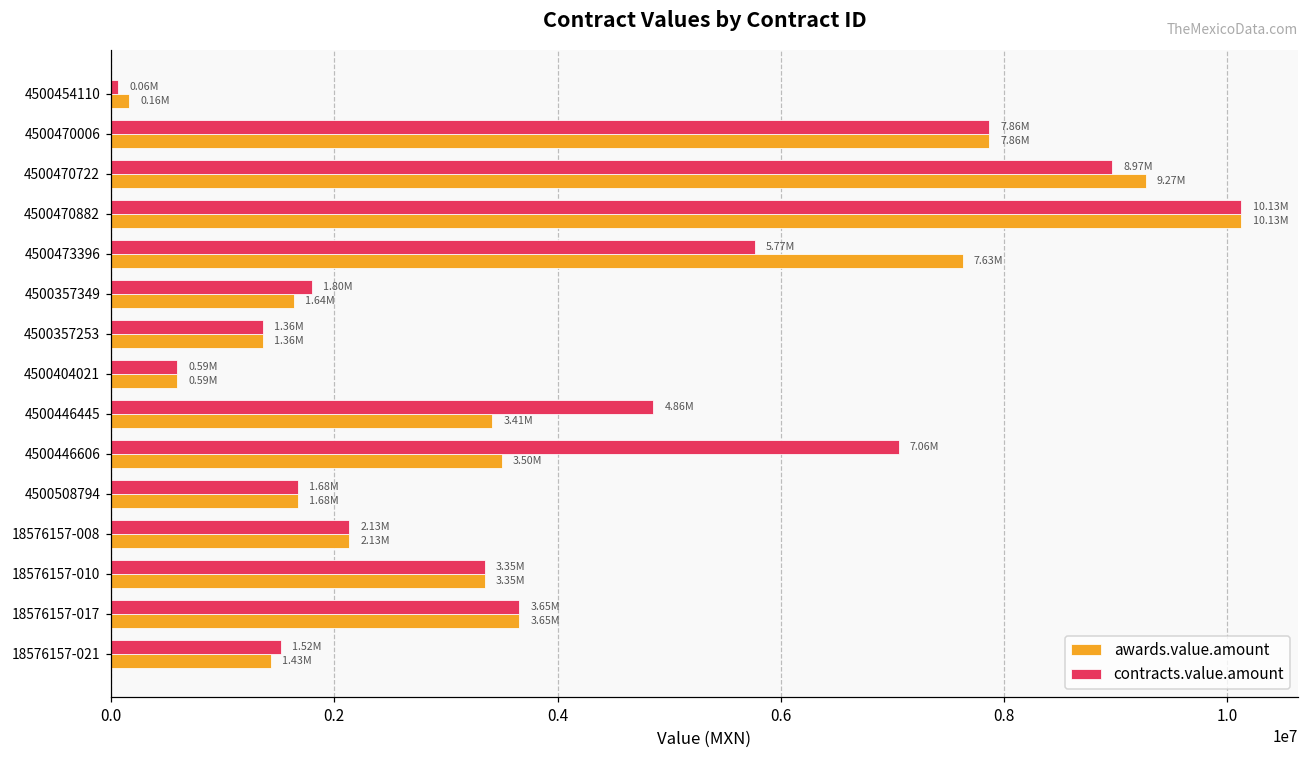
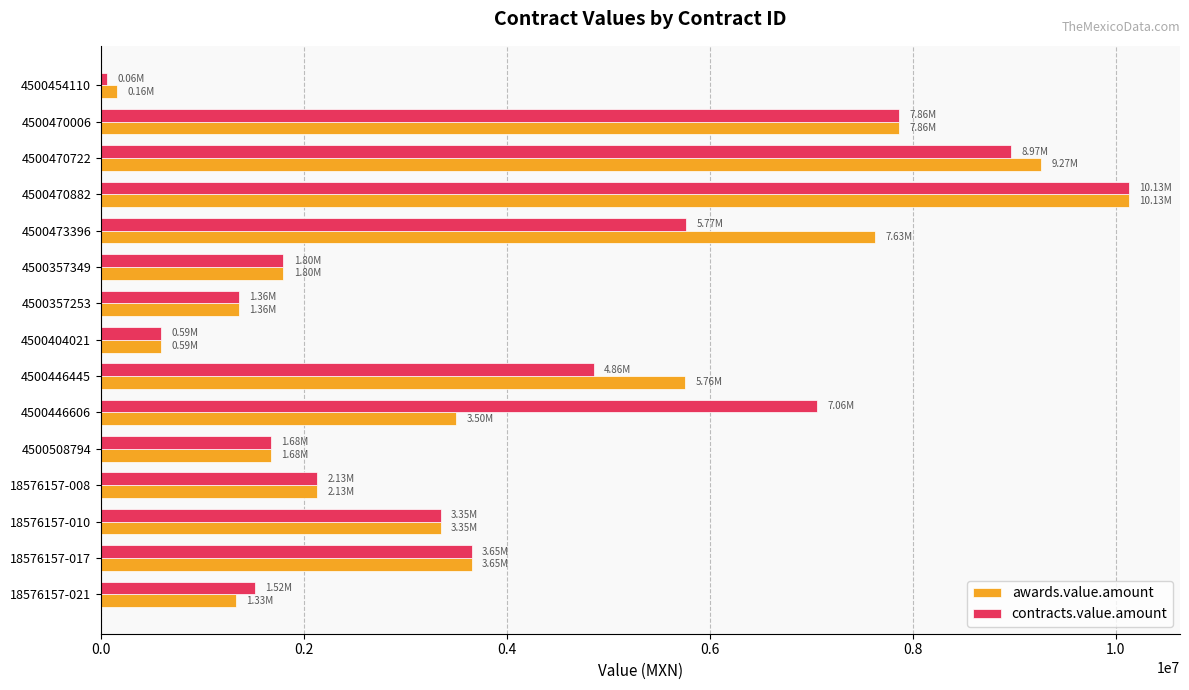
  {
    "awards.value.amount": {
      "4500454110": "0.16M",
      "4500470006": "7.86M",
      "4500470722": "9.27M",
      "4500470882": "10.13M",
      "4500473396": "7.63M",
-     "4500357349": "1.64M",
+     "4500357349": "1.80M",
      "4500357253": "1.36M",
      "4500404021": "0.59M",
-     "4500446445": "3.41M",
+     "4500446445": "5.76M",
      "4500446606": "3.50M",
      "4500508794": "1.68M",
      "18576157-008": "2.13M",
      "18576157-010": "3.35M",
      "18576157-017": "3.65M",
-     "18576157-021": "1.43M"
+     "18576157-021": "1.33M"
    },
    "contracts.value.amount": {
      "4500454110": "0.06M",
      "4500470006": "7.86M",
      "4500470722": "8.97M",
      "4500470882": "10.13M",
      "4500473396": "5.77M",
      "4500357349": "1.80M",
      "4500357253": "1.36M",
      "4500404021": "0.59M",
      "4500446445": "4.86M",
      "4500446606": "7.06M",
      "4500508794": "1.68M",
      "18576157-008": "2.13M",
      "18576157-010": "3.35M",
      "18576157-017": "3.65M",
      "18576157-021": "1.52M"
    }
  }
